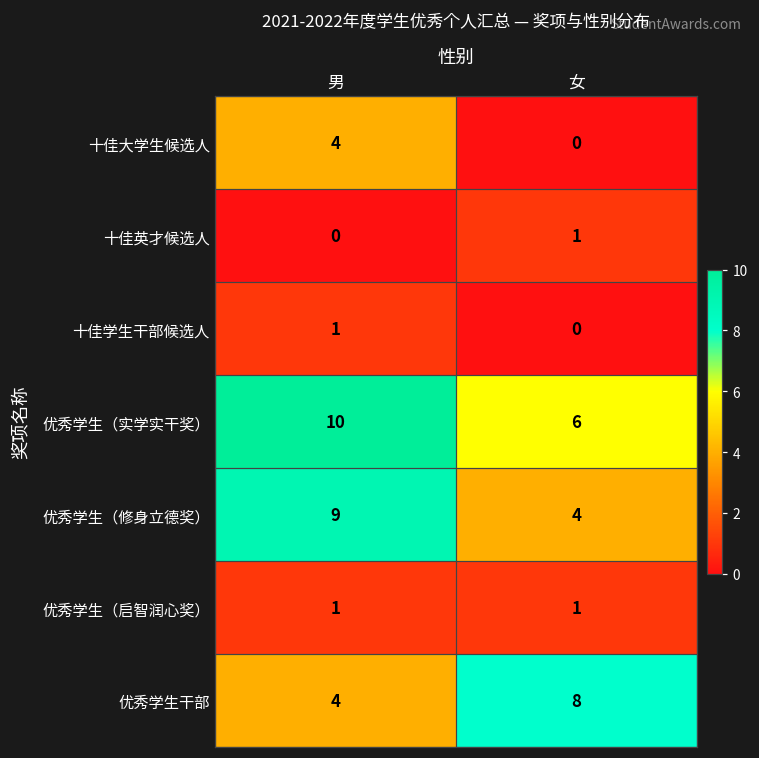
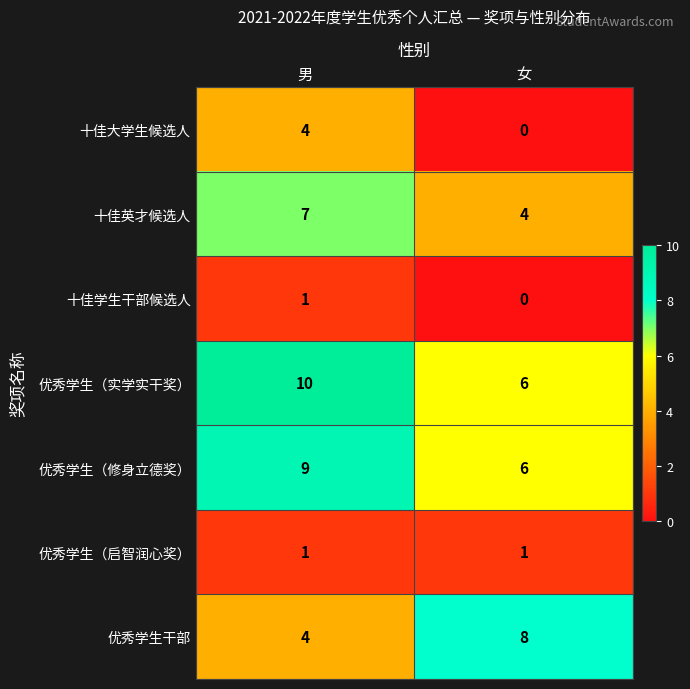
  {
    "十佳大学生候选人": {
      "男": 4,
      "女": 0
    },
    "十佳英才候选人": {
-     "男": 0,
-     "女": 1
+     "男": 7,
+     "女": 4
    },
    "十佳学生干部候选人": {
      "男": 1,
      "女": 0
    },
    "优秀学生（实学实干奖）": {
      "男": 10,
      "女": 6
    },
    "优秀学生（修身立德奖）": {
      "男": 9,
-     "女": 4
+     "女": 6
    },
    "优秀学生（启智润心奖）": {
      "男": 1,
      "女": 1
    },
    "优秀学生干部": {
      "男": 4,
      "女": 8
    }
  }
